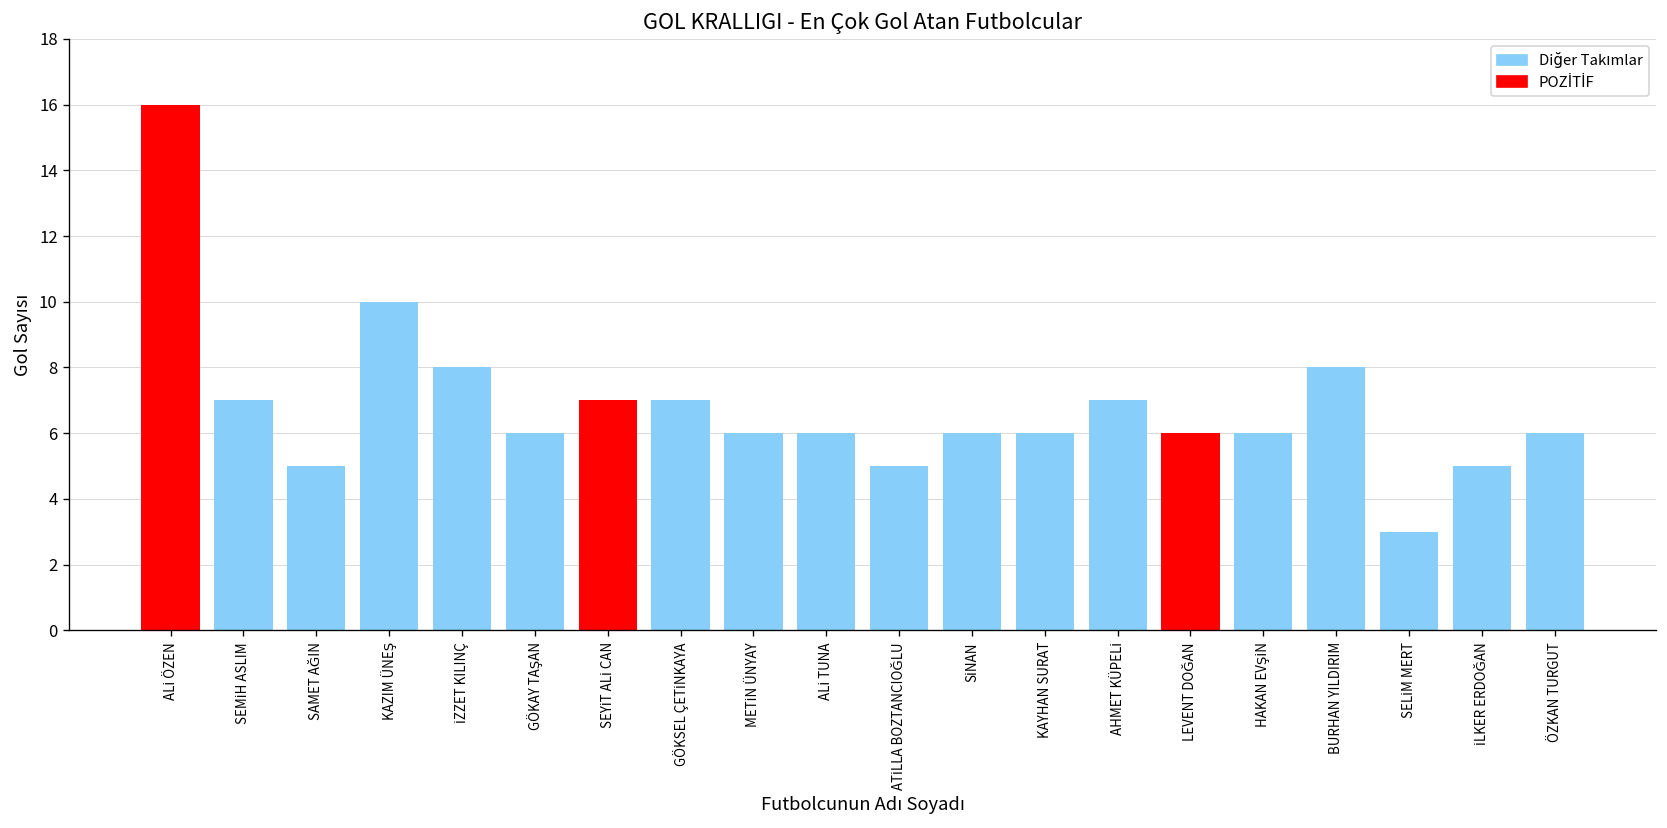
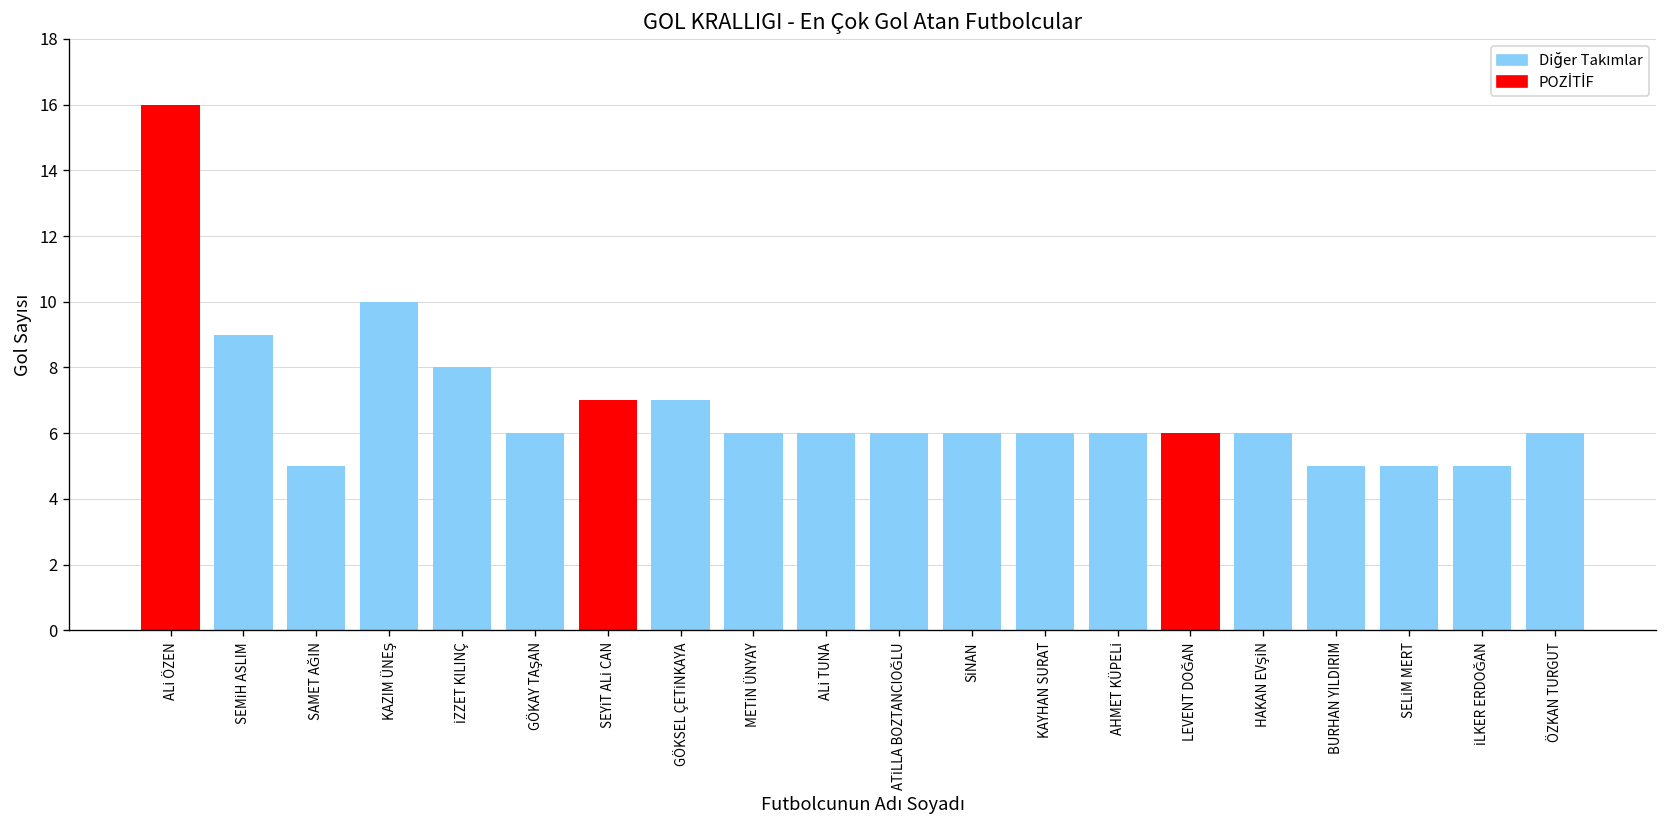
  {
    "ALİ ÖZEN": 16,
-   "SEMİH ASLIM": 7,
+   "SEMİH ASLIM": 9,
    "SAMET AĞIN": 5,
    "KAZIM ÜNEŞ": 10,
    "İZZET KILINÇ": 8,
    "GÖKAY TAŞAN": 6,
    "SEYİT ALİ CAN": 7,
    "GÖKSEL ÇETİNKAYA": 7,
    "METİN ÜNYAY": 6,
    "ALİ TUNA": 6,
-   "ATİLLA BOZTANCIOĞLU": 5,
+   "ATİLLA BOZTANCIOĞLU": 6,
    "SİNAN": 6,
    "KAYHAN SURAT": 6,
-   "AHMET KÜPELİ": 7,
+   "AHMET KÜPELİ": 6,
    "LEVENT DOĞAN": 6,
    "HAKAN EVŞİN": 6,
-   "BURHAN YILDIRIM": 8,
-   "SELİM MERT": 3,
+   "BURHAN YILDIRIM": 5,
+   "SELİM MERT": 5,
    "İLKER ERDOĞAN": 5,
    "ÖZKAN TURGUT": 6
  }
